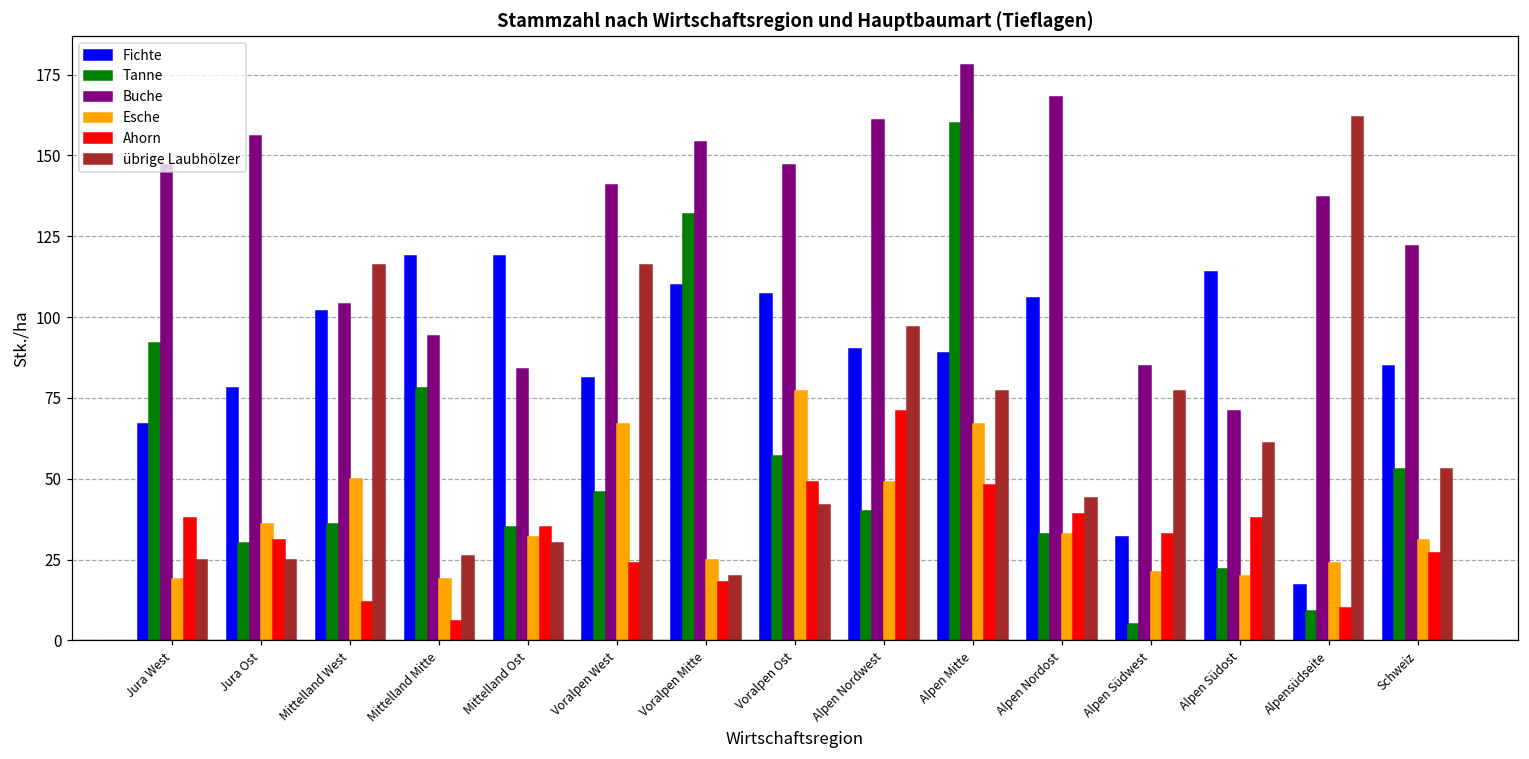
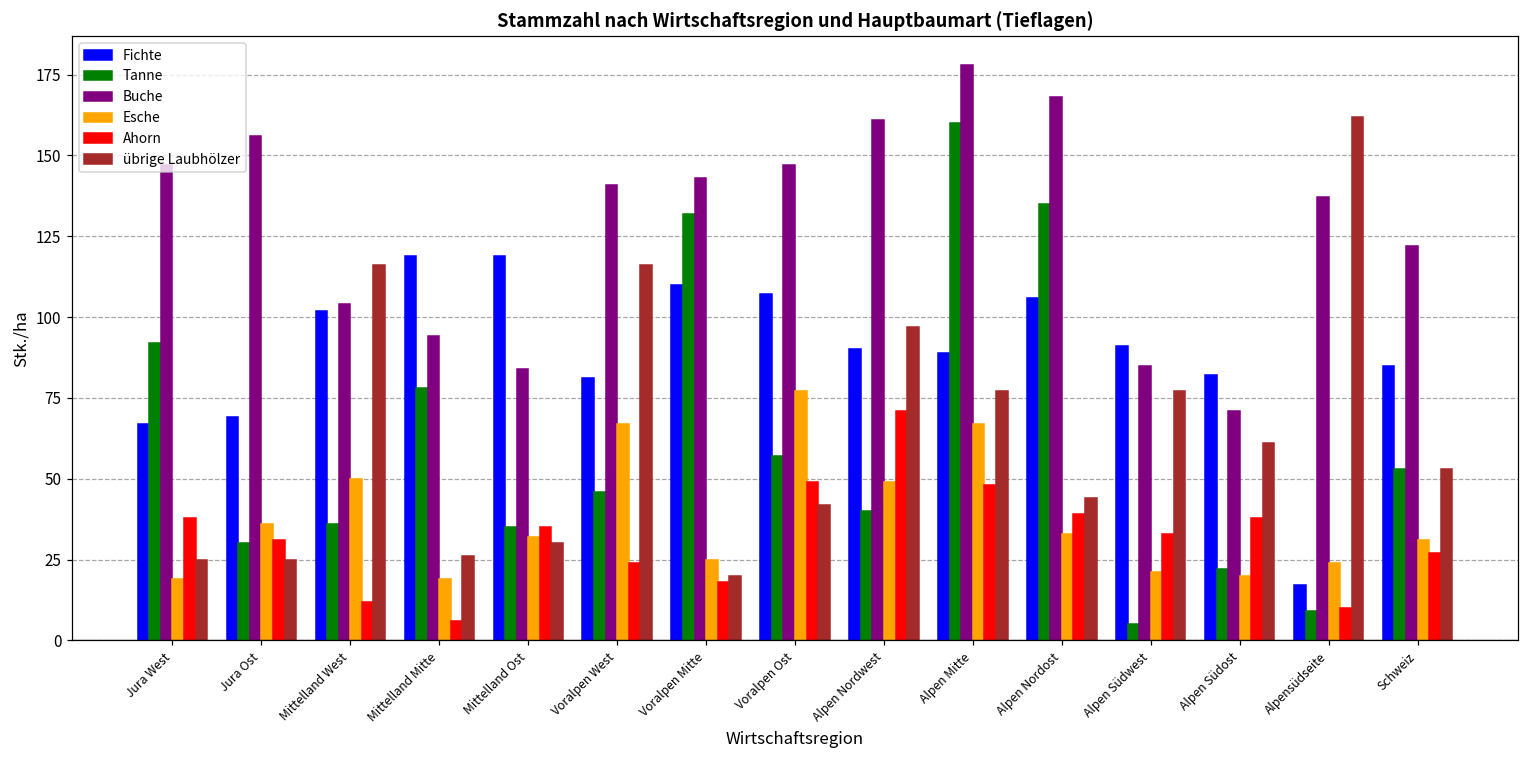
  {
    "Fichte": {
      "Jura West": 67,
-     "Jura Ost": 78,
+     "Jura Ost": 69,
      "Mittelland West": 102,
      "Mittelland Mitte": 119,
      "Mittelland Ost": 119,
      "Voralpen West": 81,
      "Voralpen Mitte": 110,
      "Voralpen Ost": 107,
      "Alpen Nordwest": 90,
      "Alpen Mitte": 89,
      "Alpen Nordost": 106,
-     "Alpen Südwest": 32,
-     "Alpen Südost": 114,
+     "Alpen Südwest": 91,
+     "Alpen Südost": 82,
      "Alpensüdseite": 17,
      "Schweiz": 85
    },
    "Tanne": {
      "Jura West": 92,
      "Jura Ost": 30,
      "Mittelland West": 36,
      "Mittelland Mitte": 78,
      "Mittelland Ost": 35,
      "Voralpen West": 46,
      "Voralpen Mitte": 132,
      "Voralpen Ost": 57,
      "Alpen Nordwest": 40,
      "Alpen Mitte": 160,
-     "Alpen Nordost": 33,
+     "Alpen Nordost": 135,
      "Alpen Südwest": 5,
      "Alpen Südost": 22,
      "Alpensüdseite": 9,
      "Schweiz": 53
    },
    "Buche": {
      "Jura Ost": 156,
      "Mittelland West": 104,
      "Mittelland Mitte": 94,
      "Mittelland Ost": 84,
      "Voralpen West": 141,
-     "Voralpen Mitte": 154,
+     "Voralpen Mitte": 143,
      "Voralpen Ost": 147,
      "Alpen Nordwest": 161,
      "Alpen Mitte": 178,
      "Alpen Nordost": 168,
      "Alpen Südwest": 85,
      "Alpen Südost": 71,
      "Alpensüdseite": 137,
      "Schweiz": 122
    },
    "Esche": {
      "Jura West": 19,
      "Jura Ost": 36,
      "Mittelland West": 50,
      "Mittelland Mitte": 19,
      "Mittelland Ost": 32,
      "Voralpen West": 67,
      "Voralpen Mitte": 25,
      "Voralpen Ost": 77,
      "Alpen Nordwest": 49,
      "Alpen Mitte": 67,
      "Alpen Nordost": 33,
      "Alpen Südwest": 21,
      "Alpen Südost": 20,
      "Alpensüdseite": 24,
      "Schweiz": 31
    },
    "Ahorn": {
      "Jura West": 38,
      "Jura Ost": 31,
      "Mittelland West": 12,
      "Mittelland Mitte": 6,
      "Mittelland Ost": 35,
      "Voralpen West": 24,
      "Voralpen Mitte": 18,
      "Voralpen Ost": 49,
      "Alpen Nordwest": 71,
      "Alpen Mitte": 48,
      "Alpen Nordost": 39,
      "Alpen Südwest": 33,
      "Alpen Südost": 38,
      "Alpensüdseite": 10,
      "Schweiz": 27
    },
    "übrige Laubhölzer": {
      "Jura West": 25,
      "Jura Ost": 25,
      "Mittelland West": 116,
      "Mittelland Mitte": 26,
      "Mittelland Ost": 30,
      "Voralpen West": 116,
      "Voralpen Mitte": 20,
      "Voralpen Ost": 42,
      "Alpen Nordwest": 97,
      "Alpen Mitte": 77,
      "Alpen Nordost": 44,
      "Alpen Südwest": 77,
      "Alpen Südost": 61,
      "Alpensüdseite": 162,
      "Schweiz": 53
    }
  }
